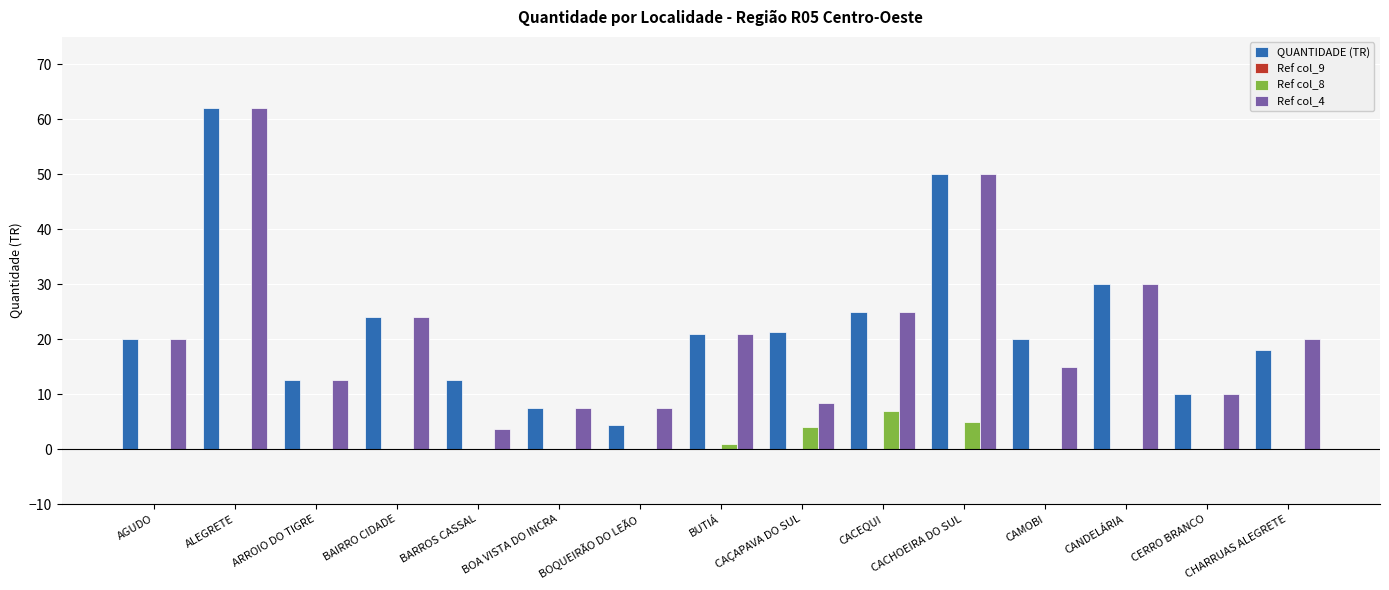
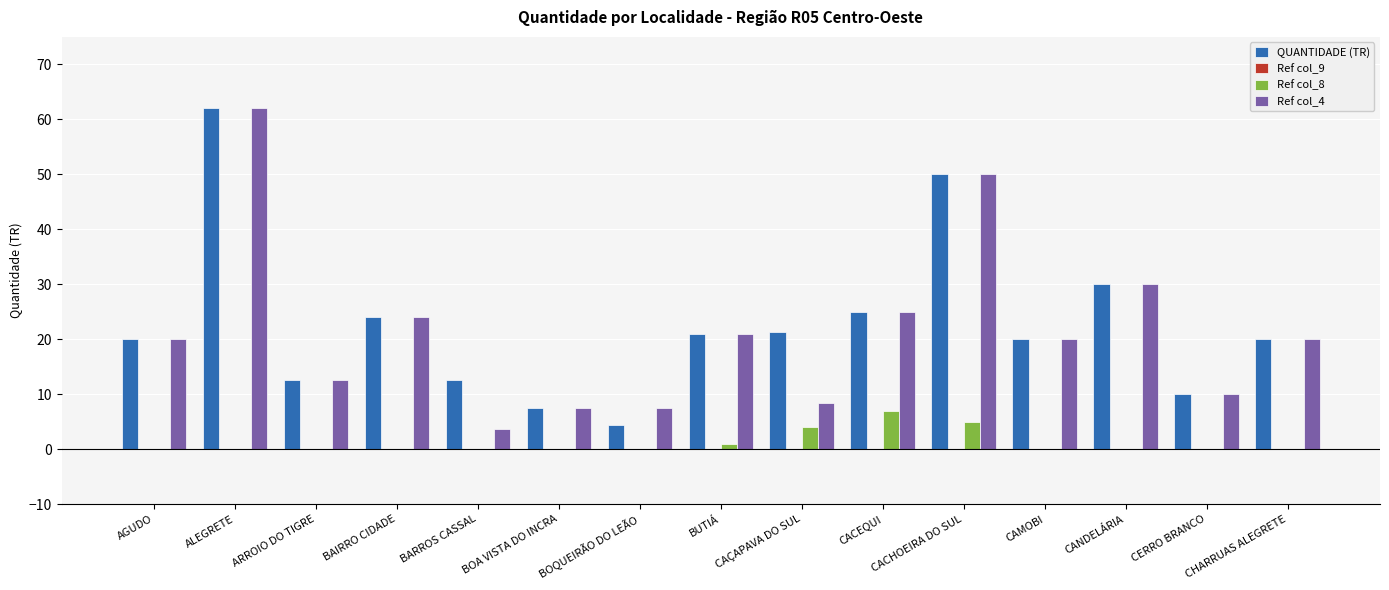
  {
    "QUANTIDADE (TR)": {
      "AGUDO": 20,
      "ALEGRETE": 62,
      "ARROIO DO TIGRE": 13,
      "BAIRRO CIDADE": 24,
      "BARROS CASSAL": 13,
      "BOA VISTA DO INCRA": 8,
      "BOQUEIRÃO DO LEÃO": 4,
      "BUTIÁ": 21,
      "CAÇAPAVA DO SUL": 21,
      "CACEQUI": 25,
      "CACHOEIRA DO SUL": 50,
      "CAMOBI": 20,
      "CANDELÁRIA": 30,
      "CERRO BRANCO": 10,
-     "CHARRUAS ALEGRETE": 18
+     "CHARRUAS ALEGRETE": 20
    },
    "Ref col_9": {
      "AGUDO": 0,
      "ALEGRETE": 0,
      "ARROIO DO TIGRE": 0,
      "BAIRRO CIDADE": 0,
      "BARROS CASSAL": 0,
      "BOA VISTA DO INCRA": 0,
      "BOQUEIRÃO DO LEÃO": 0,
      "BUTIÁ": 0,
      "CAÇAPAVA DO SUL": 0,
      "CACEQUI": 0,
      "CACHOEIRA DO SUL": 0,
      "CAMOBI": 0,
      "CANDELÁRIA": 0,
      "CERRO BRANCO": 0,
      "CHARRUAS ALEGRETE": 0
    },
    "Ref col_8": {
      "AGUDO": 0,
      "ALEGRETE": 0,
      "ARROIO DO TIGRE": 0,
      "BAIRRO CIDADE": 0,
      "BARROS CASSAL": 0,
      "BOA VISTA DO INCRA": 0,
      "BOQUEIRÃO DO LEÃO": 0,
      "BUTIÁ": 1,
      "CAÇAPAVA DO SUL": 4,
      "CACEQUI": 7,
      "CACHOEIRA DO SUL": 5,
      "CAMOBI": 0,
      "CANDELÁRIA": 0,
      "CERRO BRANCO": 0,
      "CHARRUAS ALEGRETE": 0
    },
    "Ref col_4": {
      "AGUDO": 20,
      "ALEGRETE": 62,
      "ARROIO DO TIGRE": 13,
      "BAIRRO CIDADE": 24,
      "BARROS CASSAL": 4,
      "BOA VISTA DO INCRA": 8,
      "BOQUEIRÃO DO LEÃO": 8,
      "BUTIÁ": 21,
      "CAÇAPAVA DO SUL": 8,
      "CACEQUI": 25,
      "CACHOEIRA DO SUL": 50,
-     "CAMOBI": 15,
+     "CAMOBI": 20,
      "CANDELÁRIA": 30,
      "CERRO BRANCO": 10,
      "CHARRUAS ALEGRETE": 20
    }
  }
